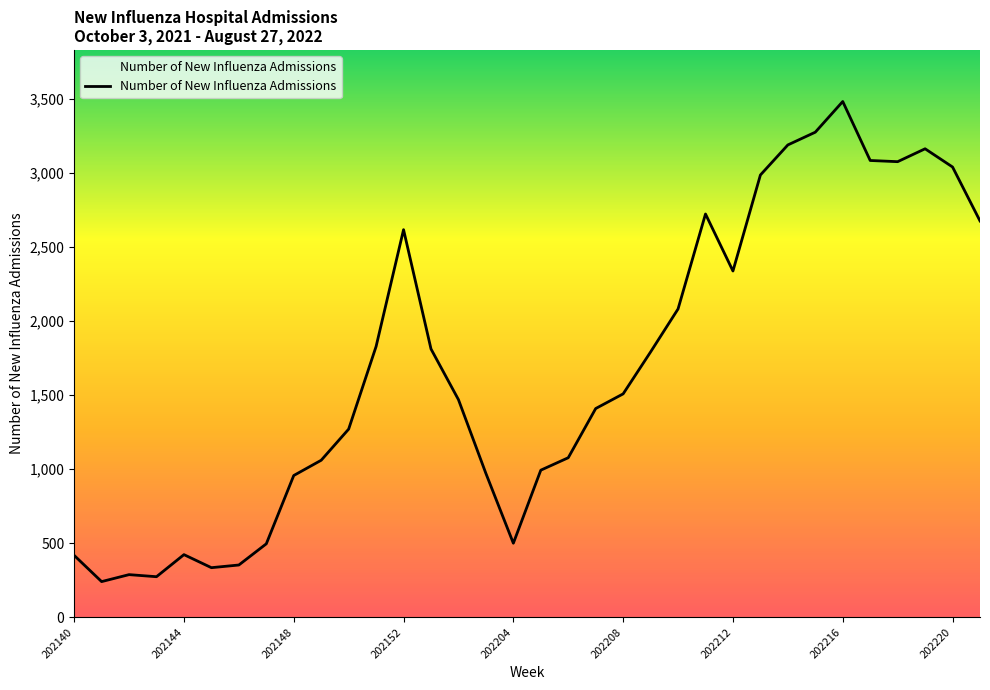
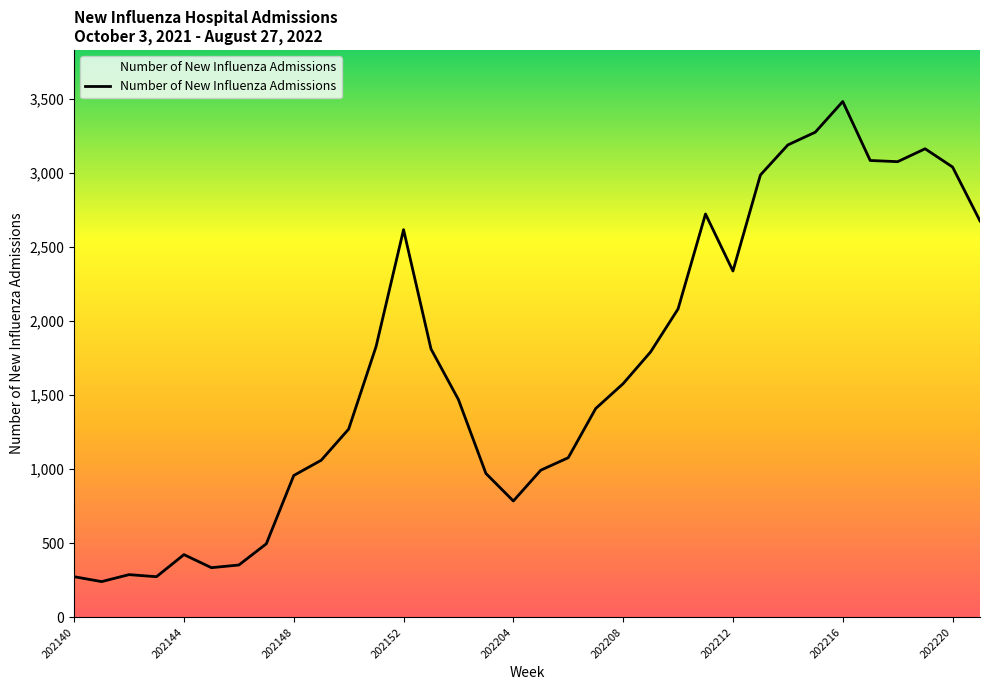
  {
-   "202140": "420",
+   "202140": "270",
    "202144": "420",
    "202148": "960",
    "202152": "2,620",
-   "202204": "500",
-   "202208": "1,510",
+   "202204": "790",
+   "202208": "1,580",
    "202212": "2,340",
    "202216": "3,480",
    "202220": "3,040"
  }
